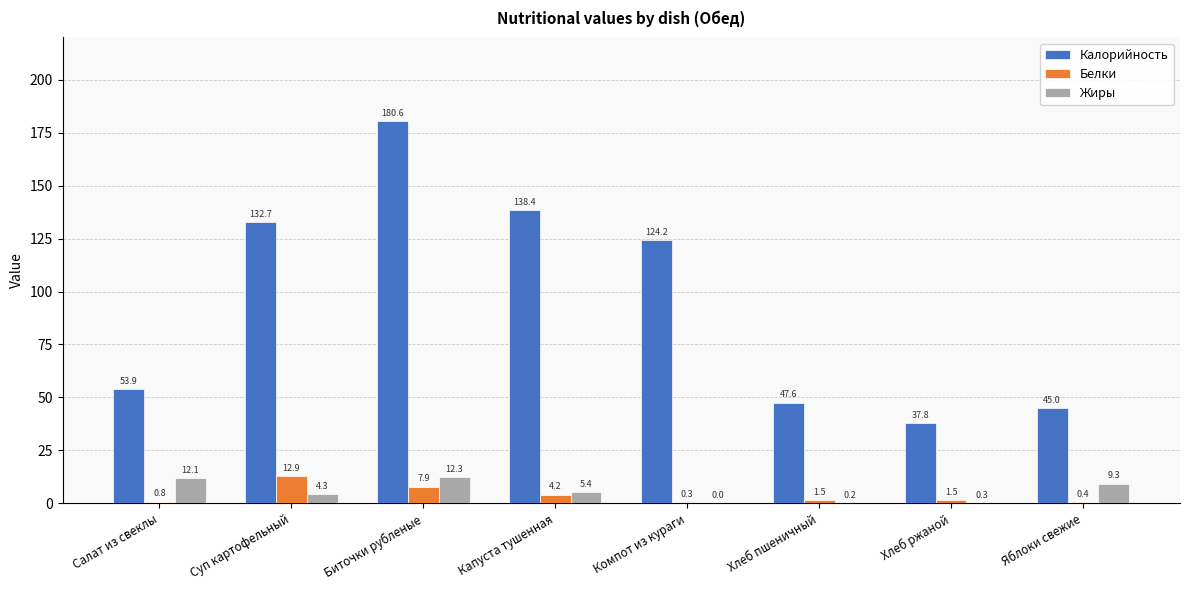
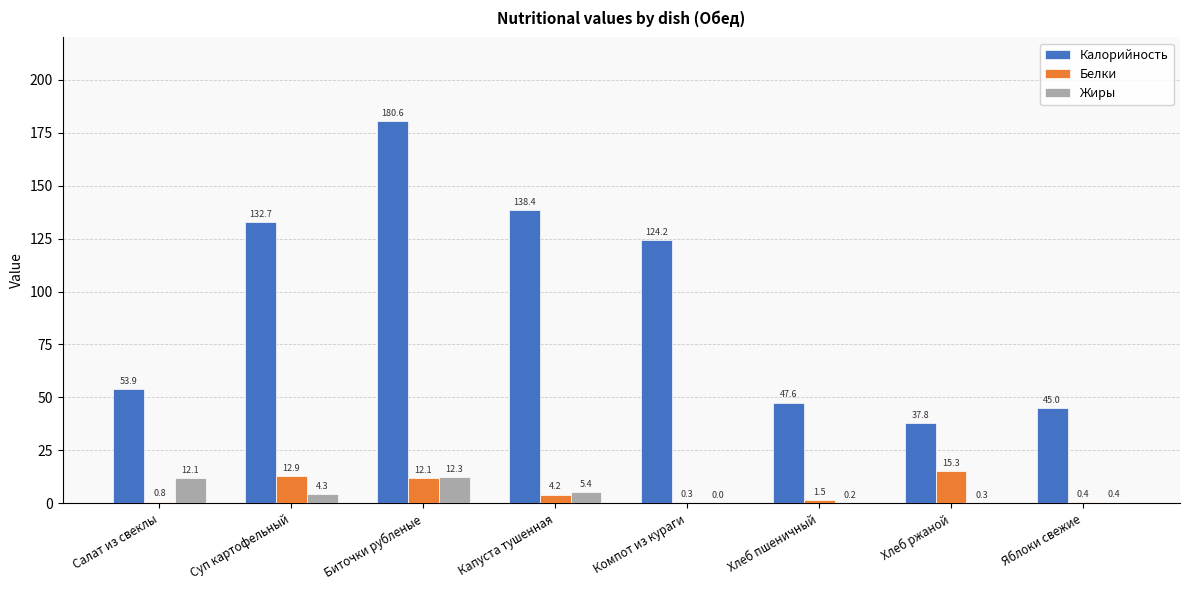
  {
    "Калорийность": {
      "Салат из свеклы": 53.9,
      "Суп картофельный": 132.7,
      "Биточки рубленые": 180.6,
      "Капуста тушенная": 138.4,
      "Компот из кураги": 124.2,
      "Хлеб пшеничный": 47.6,
      "Хлеб ржаной": 37.8,
      "Яблоки свежие": 45.0
    },
    "Белки": {
      "Салат из свеклы": 0.8,
      "Суп картофельный": 12.9,
-     "Биточки рубленые": 7.9,
+     "Биточки рубленые": 12.1,
      "Капуста тушенная": 4.2,
      "Компот из кураги": 0.3,
      "Хлеб пшеничный": 1.5,
-     "Хлеб ржаной": 1.5,
+     "Хлеб ржаной": 15.3,
      "Яблоки свежие": 0.4
    },
    "Жиры": {
      "Салат из свеклы": 12.1,
      "Суп картофельный": 4.3,
      "Биточки рубленые": 12.3,
      "Капуста тушенная": 5.4,
      "Компот из кураги": 0.0,
      "Хлеб пшеничный": 0.2,
      "Хлеб ржаной": 0.3,
-     "Яблоки свежие": 9.3
+     "Яблоки свежие": 0.4
    }
  }
